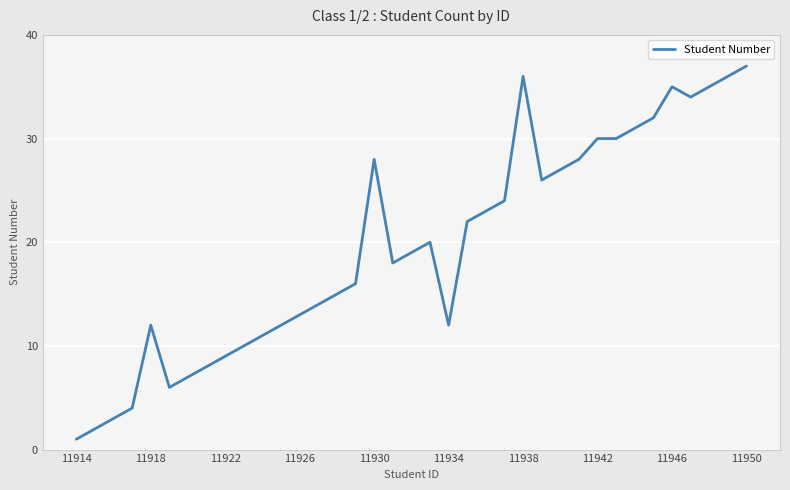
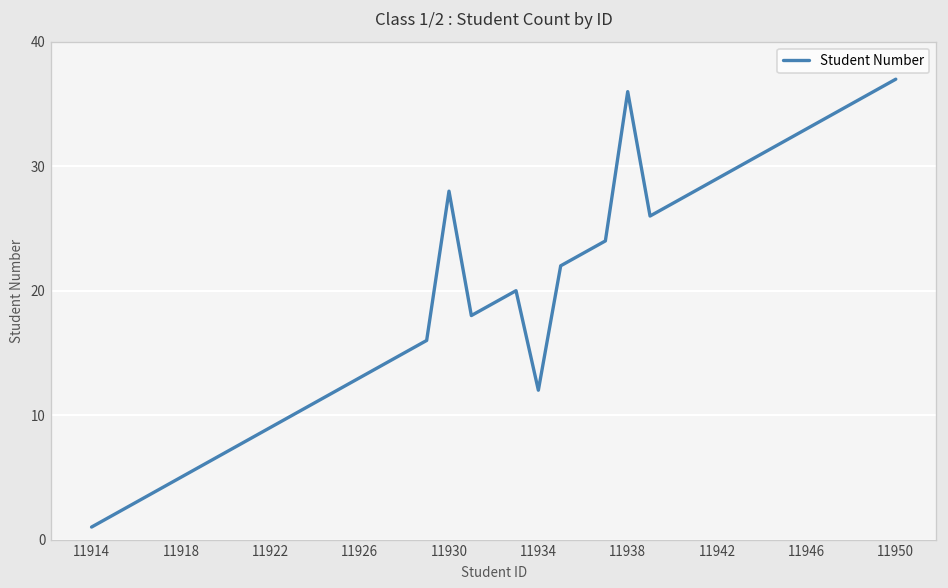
  {
    "11914": 1,
-   "11918": 12,
+   "11918": 5,
    "11922": 9,
    "11926": 13,
    "11930": 28,
    "11934": 12,
    "11938": 36,
-   "11942": 30,
-   "11946": 35,
+   "11942": 29,
+   "11946": 33,
    "11950": 37
  }
